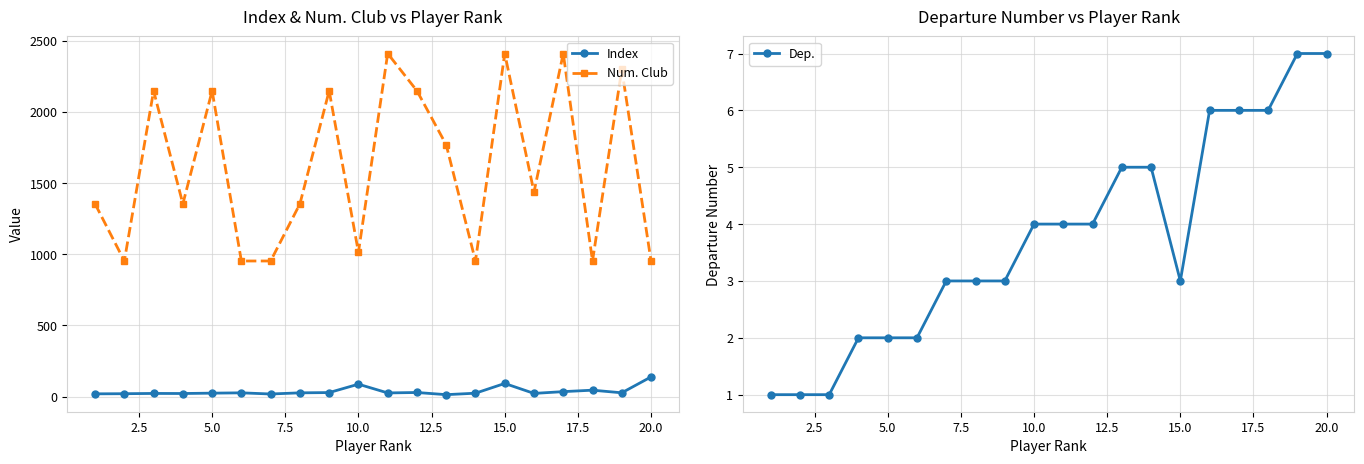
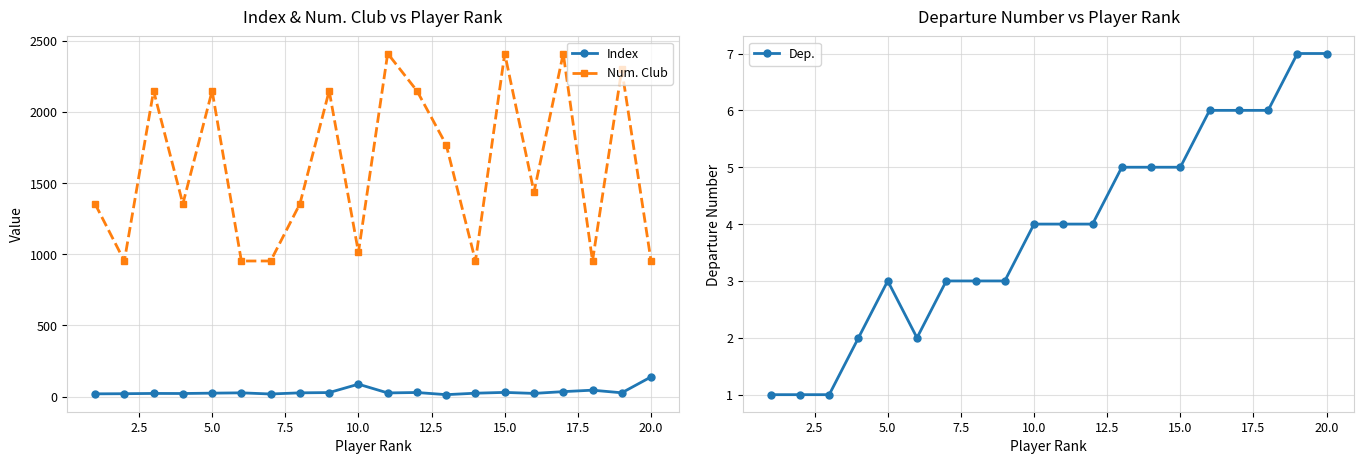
  {
    "Index & Num. Club vs Player Rank": {
      "Index": {
        "5.0": 20,
        "10.0": 90,
-       "15.0": 90,
+       "15.0": 30,
        "20.0": 140
      },
      "Num. Club": {
        "5.0": 2150,
        "10.0": 1010,
        "15.0": 2410,
        "20.0": 950
      }
    },
    "Departure Number vs Player Rank": {
-     "5.0": 2,
+     "5.0": 3,
      "10.0": 4,
-     "15.0": 3,
+     "15.0": 5,
      "20.0": 7
    }
  }
